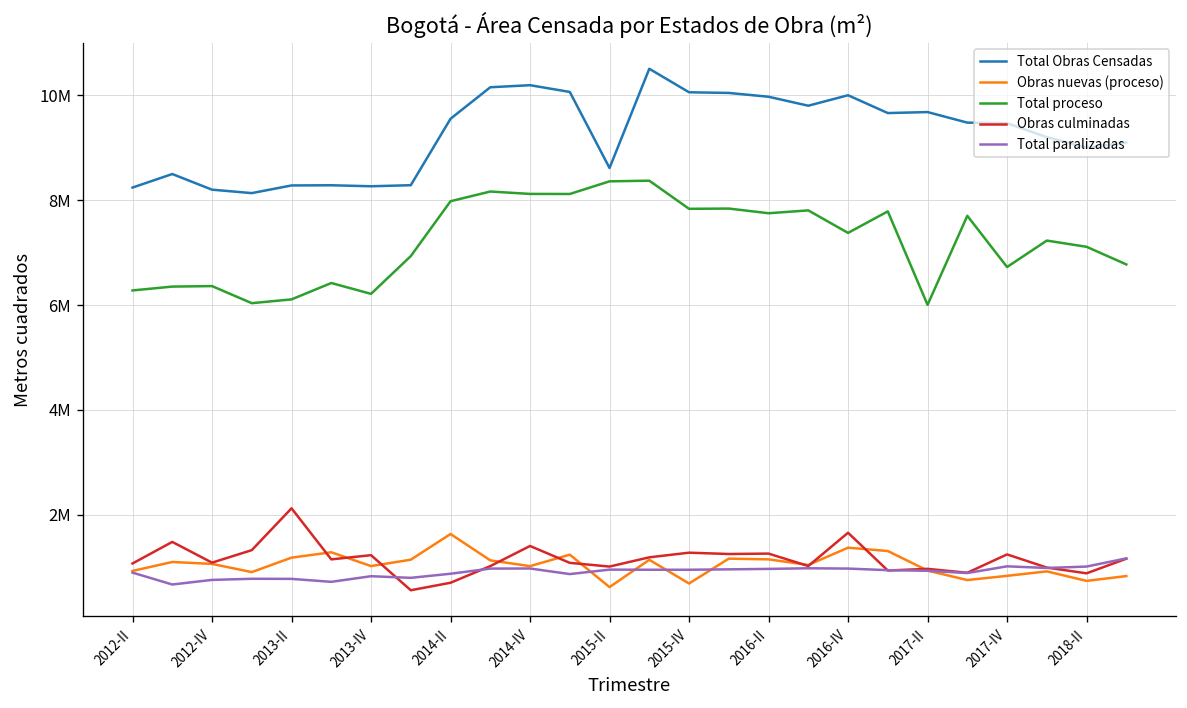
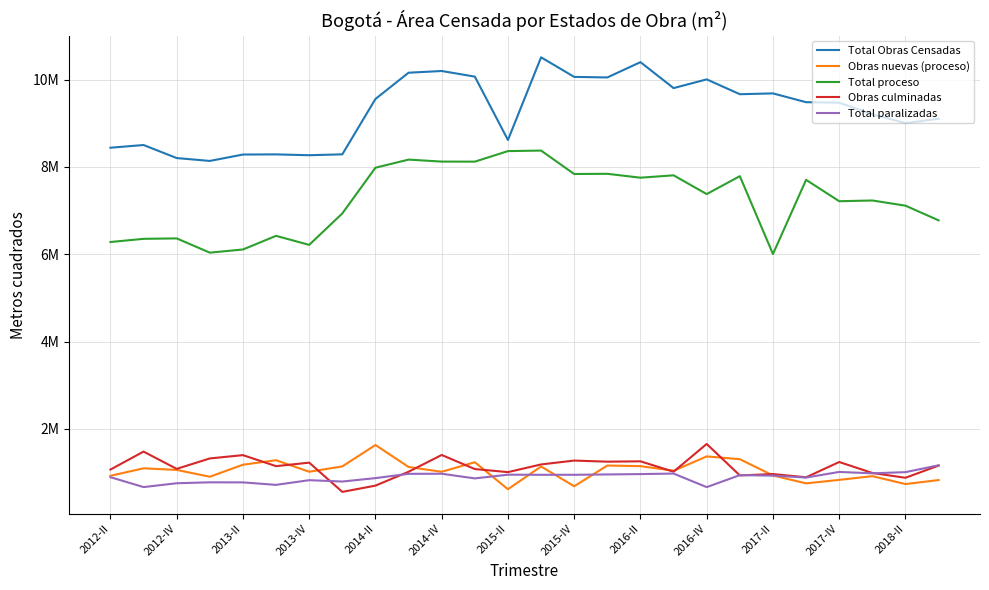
  {
    "Total Obras Censadas": {
-     "2012-II": 8200000,
+     "2012-II": 8400000,
      "2012-IV": 8200000,
      "2013-II": 8300000,
      "2013-IV": 8300000,
      "2014-II": 9600000,
      "2014-IV": 10200000,
      "2015-II": 8600000,
      "2015-IV": 10100000,
-     "2016-II": 10000000,
+     "2016-II": 10400000,
      "2016-IV": 10000000,
      "2017-II": 9700000
    },
    "Obras nuevas (proceso)": {
      "2013-II": 1200000,
      "2013-IV": 1000000,
      "2014-II": 1600000,
      "2015-II": 600000,
      "2015-IV": 700000,
      "2016-II": 1100000,
      "2016-IV": 1400000,
      "2017-IV": 800000,
      "2018-II": 700000
    },
    "Total proceso": {
      "2012-II": 6300000,
      "2012-IV": 6400000,
      "2013-II": 6100000,
      "2013-IV": 6200000,
      "2014-II": 8000000,
      "2014-IV": 8100000,
      "2015-II": 8400000,
      "2015-IV": 7800000,
      "2016-II": 7800000,
      "2016-IV": 7400000,
      "2017-II": 6000000,
-     "2017-IV": 6700000,
+     "2017-IV": 7200000,
      "2018-II": 7100000
    },
    "Obras culminadas": {
      "2012-II": 1100000,
-     "2013-II": 2100000,
+     "2013-II": 1400000,
      "2013-IV": 1200000,
      "2014-II": 700000,
      "2014-IV": 1400000,
      "2015-II": 1000000,
      "2015-IV": 1300000,
      "2016-II": 1300000,
      "2016-IV": 1700000,
      "2017-IV": 1200000,
      "2018-II": 900000
    },
    "Total paralizadas": {
      "2012-IV": 800000,
      "2013-II": 800000,
      "2013-IV": 800000,
      "2014-II": 900000,
      "2015-II": 1000000,
      "2015-IV": 900000,
      "2016-II": 1000000,
-     "2016-IV": 1000000,
+     "2016-IV": 700000,
      "2017-IV": 1000000,
      "2018-II": 1000000
    }
  }
